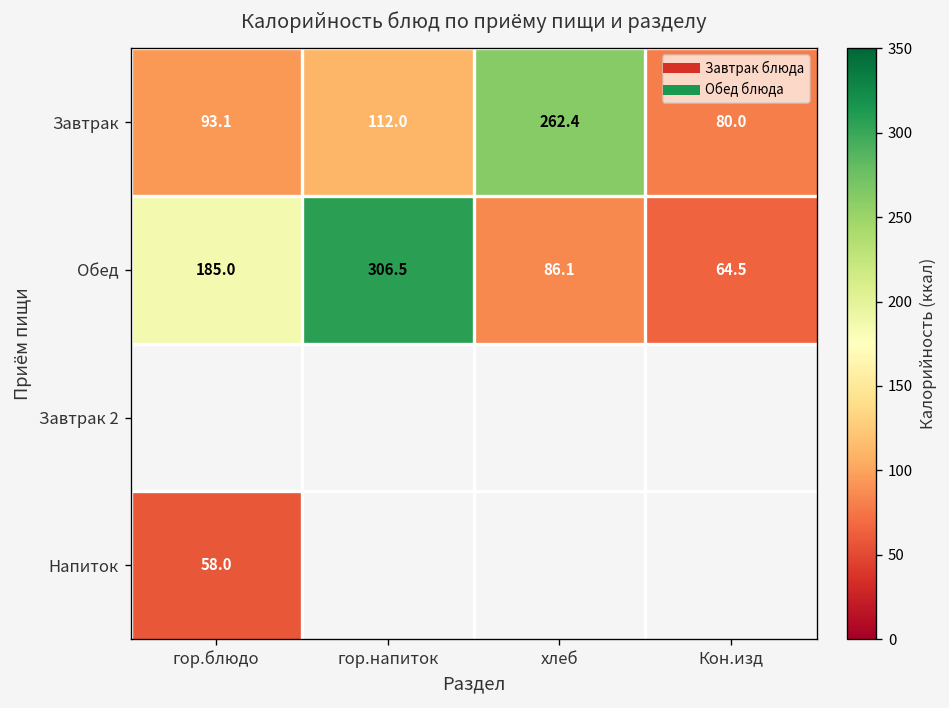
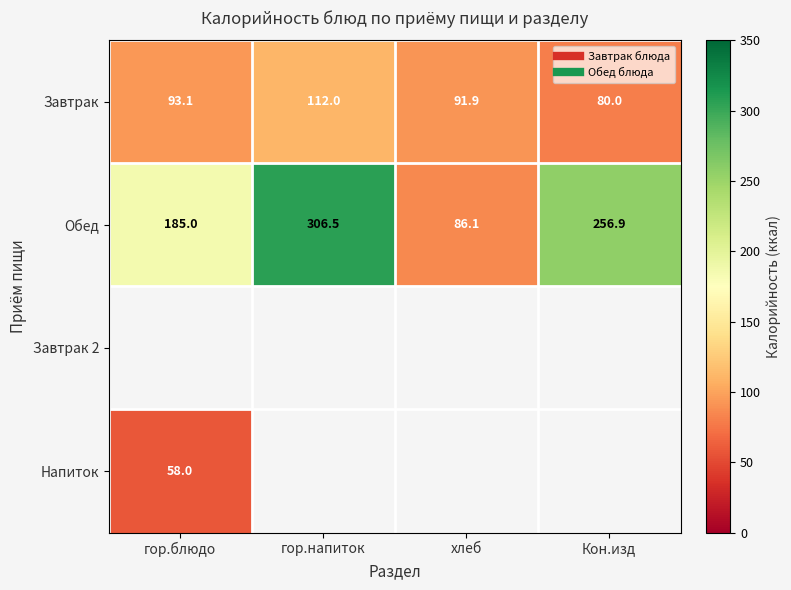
  {
    "Завтрак": {
      "гор.блюдо": 93.1,
      "гор.напиток": 112.0,
-     "хлеб": 262.4,
+     "хлеб": 91.9,
      "Кон.изд": 80.0
    },
    "Обед": {
      "гор.блюдо": 185.0,
      "гор.напиток": 306.5,
      "хлеб": 86.1,
-     "Кон.изд": 64.5
+     "Кон.изд": 256.9
    },
    "Напиток": {
      "гор.блюдо": 58.0
    }
  }
